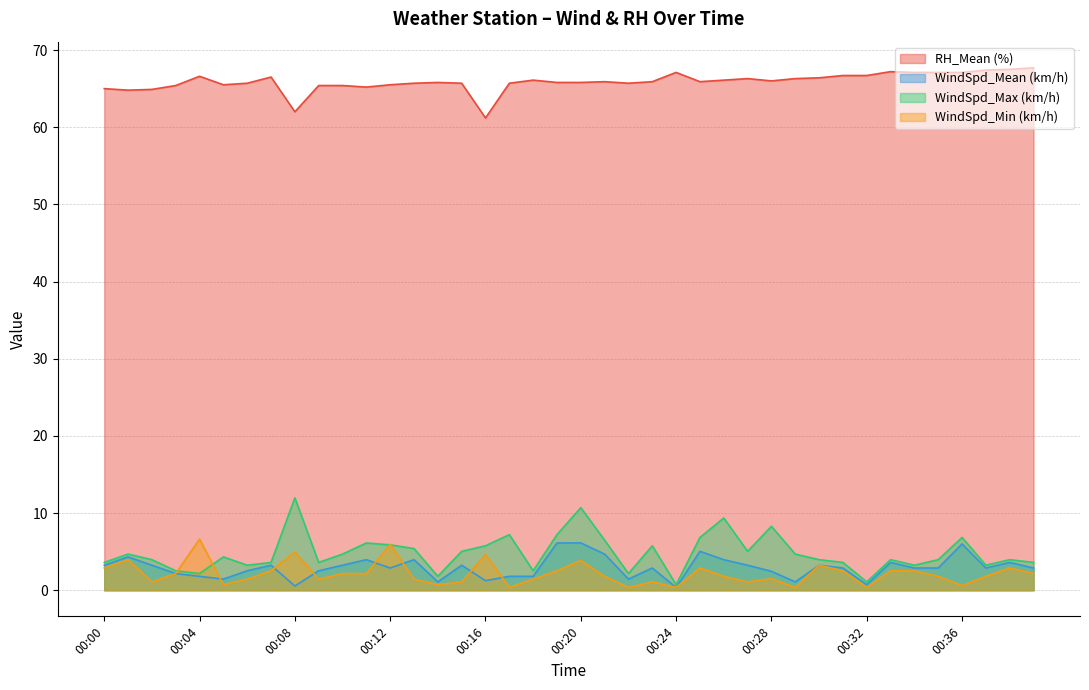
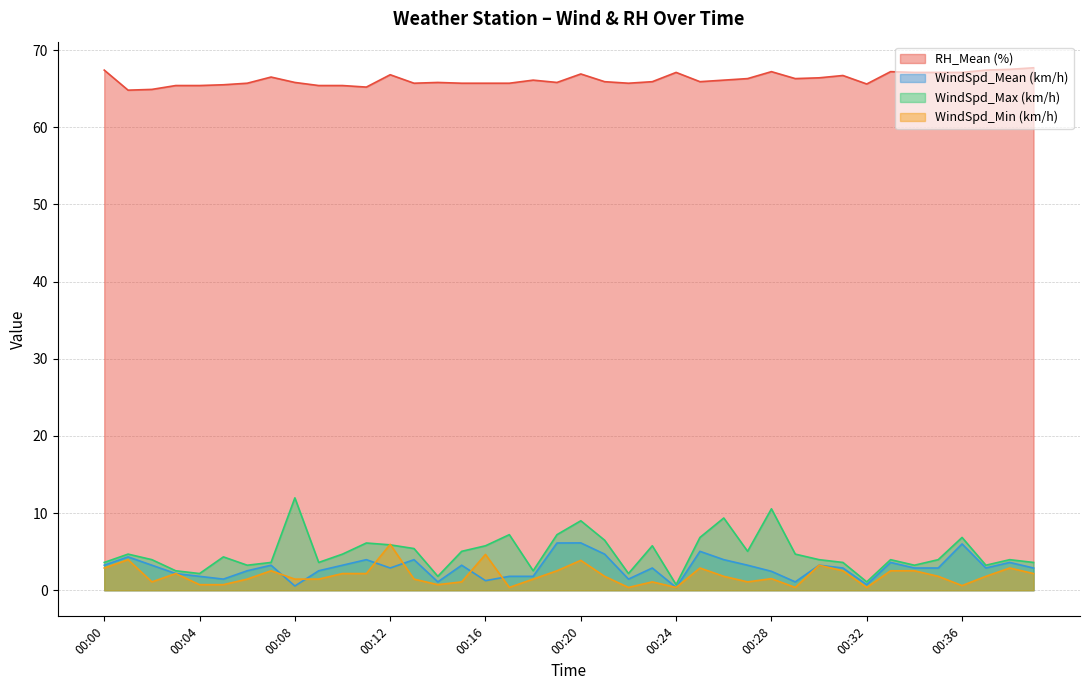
  {
    "RH_Mean (%)": {
-     "00:00": 65,
-     "00:04": 67,
-     "00:08": 62,
-     "00:12": 66,
-     "00:16": 61,
-     "00:20": 66,
+     "00:00": 67,
+     "00:04": 65,
+     "00:08": 66,
+     "00:12": 67,
+     "00:16": 66,
+     "00:20": 67,
      "00:24": 67,
-     "00:28": 66,
-     "00:32": 67
+     "00:28": 67,
+     "00:32": 66
    },
    "WindSpd_Mean (km/h)": {
      "00:00": 3,
      "00:04": 2,
      "00:08": 1,
      "00:12": 3,
      "00:16": 1,
      "00:20": 6,
      "00:28": 2,
      "00:32": 1,
      "00:36": 6
    },
    "WindSpd_Max (km/h)": {
      "00:00": 4,
      "00:04": 2,
      "00:08": 12,
      "00:16": 6,
-     "00:20": 11,
+     "00:20": 9,
      "00:24": 1,
-     "00:28": 8,
+     "00:28": 11,
      "00:32": 1,
      "00:36": 7
    },
    "WindSpd_Min (km/h)": {
      "00:00": 3,
-     "00:04": 7,
-     "00:08": 5,
+     "00:04": 1,
+     "00:08": 1,
      "00:16": 5,
      "00:20": 4,
      "00:28": 2,
      "00:32": 0,
      "00:36": 1
    }
  }
